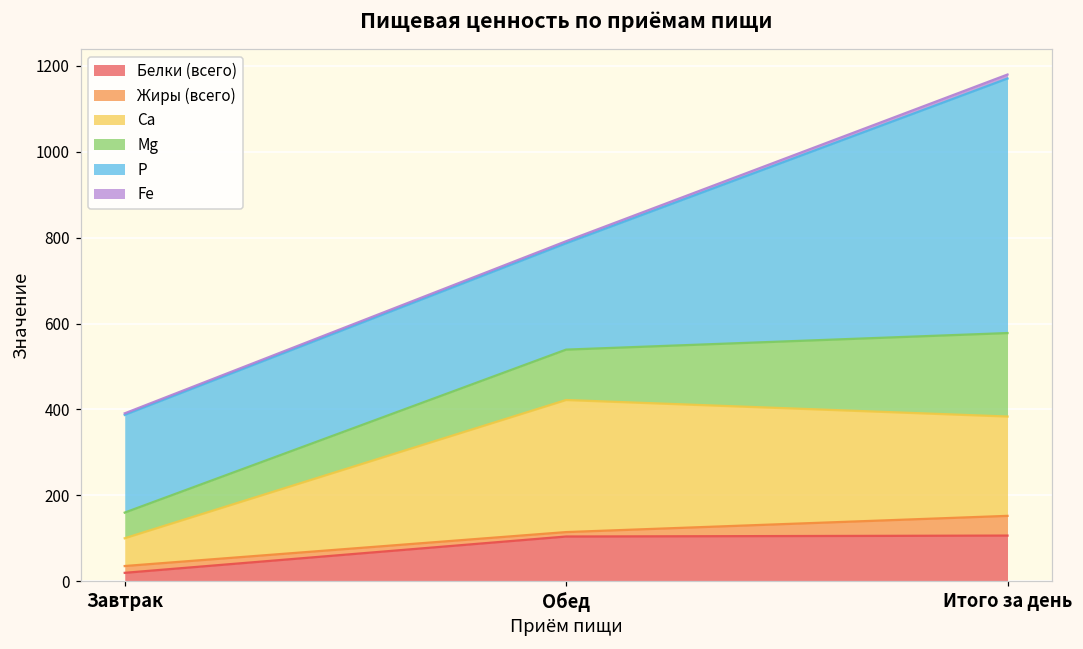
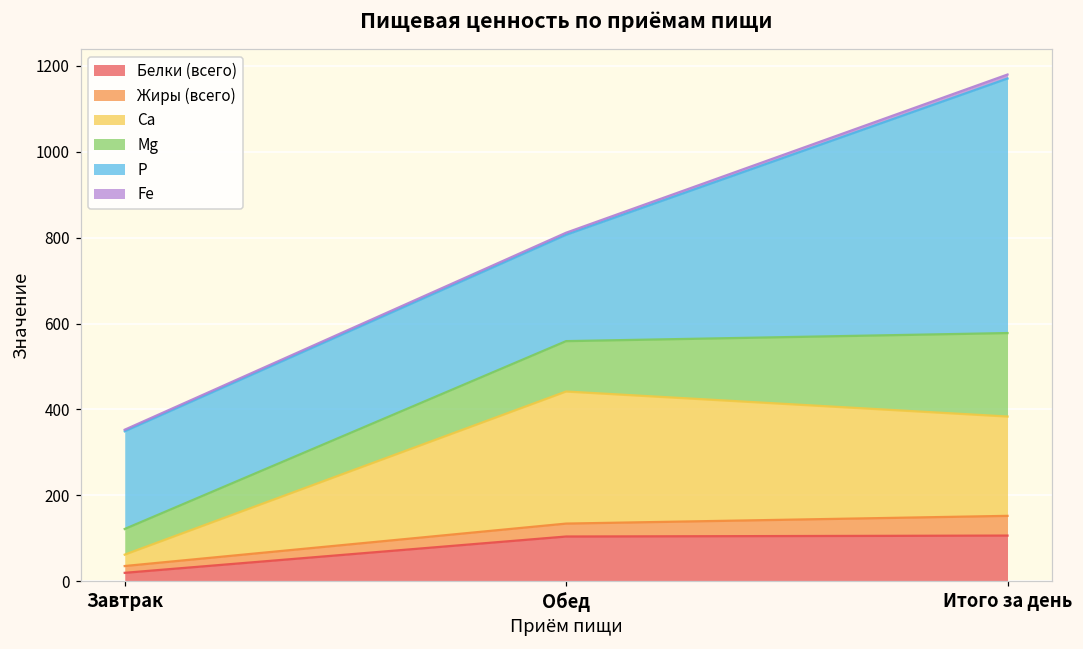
  {
    "Белки (всего)": {
      "Завтрак": 20,
      "Обед": 100,
      "Итого за день": 110
    },
    "Жиры (всего)": {
      "Завтрак": 20,
-     "Обед": 10,
+     "Обед": 30,
      "Итого за день": 50
    },
    "Ca": {
-     "Завтрак": 60,
+     "Завтрак": 30,
      "Обед": 310,
      "Итого за день": 230
    },
    "Mg": {
      "Завтрак": 60,
      "Обед": 120,
      "Итого за день": 190
    },
    "P": {
      "Итого за день": 590
    },
    "Fe": {
      "Итого за день": 10
    }
  }
